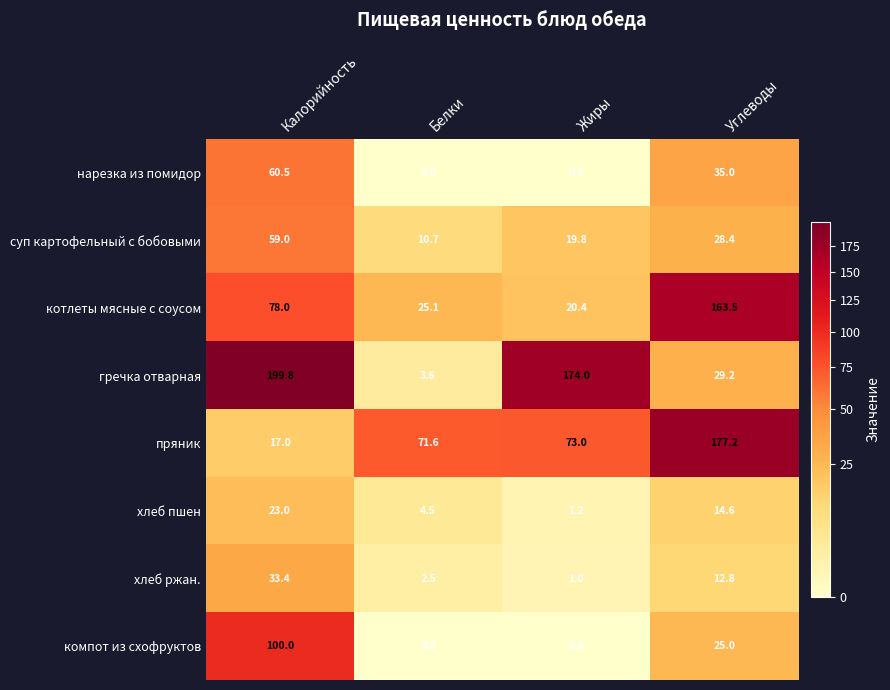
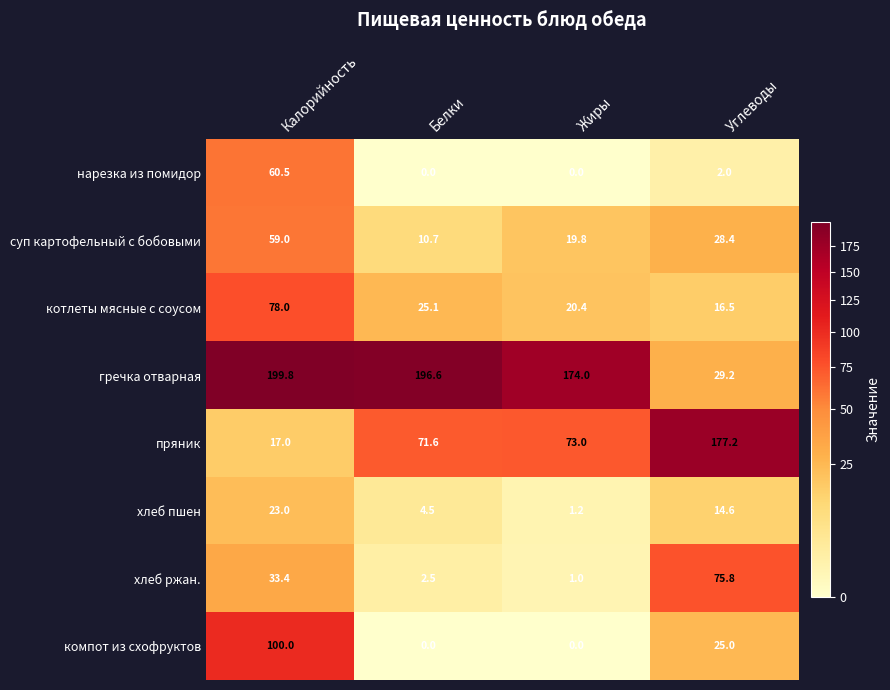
  {
    "нарезка из помидор": {
      "Калорийность": 60.5,
      "Белки": 0.0,
      "Жиры": 0.0,
-     "Углеводы": 35.0
+     "Углеводы": 2.0
    },
    "суп картофельный с бобовыми": {
      "Калорийность": 59.0,
      "Белки": 10.7,
      "Жиры": 19.8,
      "Углеводы": 28.4
    },
    "котлеты мясные с соусом": {
      "Калорийность": 78.0,
      "Белки": 25.1,
      "Жиры": 20.4,
-     "Углеводы": 163.5
+     "Углеводы": 16.5
    },
    "гречка отварная": {
      "Калорийность": 199.8,
-     "Белки": 3.6,
+     "Белки": 196.6,
      "Жиры": 174.0,
      "Углеводы": 29.2
    },
    "пряник": {
      "Калорийность": 17.0,
      "Белки": 71.6,
      "Жиры": 73.0,
      "Углеводы": 177.2
    },
    "хлеб пшен": {
      "Калорийность": 23.0,
      "Белки": 4.5,
      "Жиры": 1.2,
      "Углеводы": 14.6
    },
    "хлеб ржан.": {
      "Калорийность": 33.4,
      "Белки": 2.5,
      "Жиры": 1.0,
-     "Углеводы": 12.8
+     "Углеводы": 75.8
    },
    "компот из схофруктов": {
      "Калорийность": 100.0,
      "Белки": 0.0,
      "Жиры": 0.0,
      "Углеводы": 25.0
    }
  }
